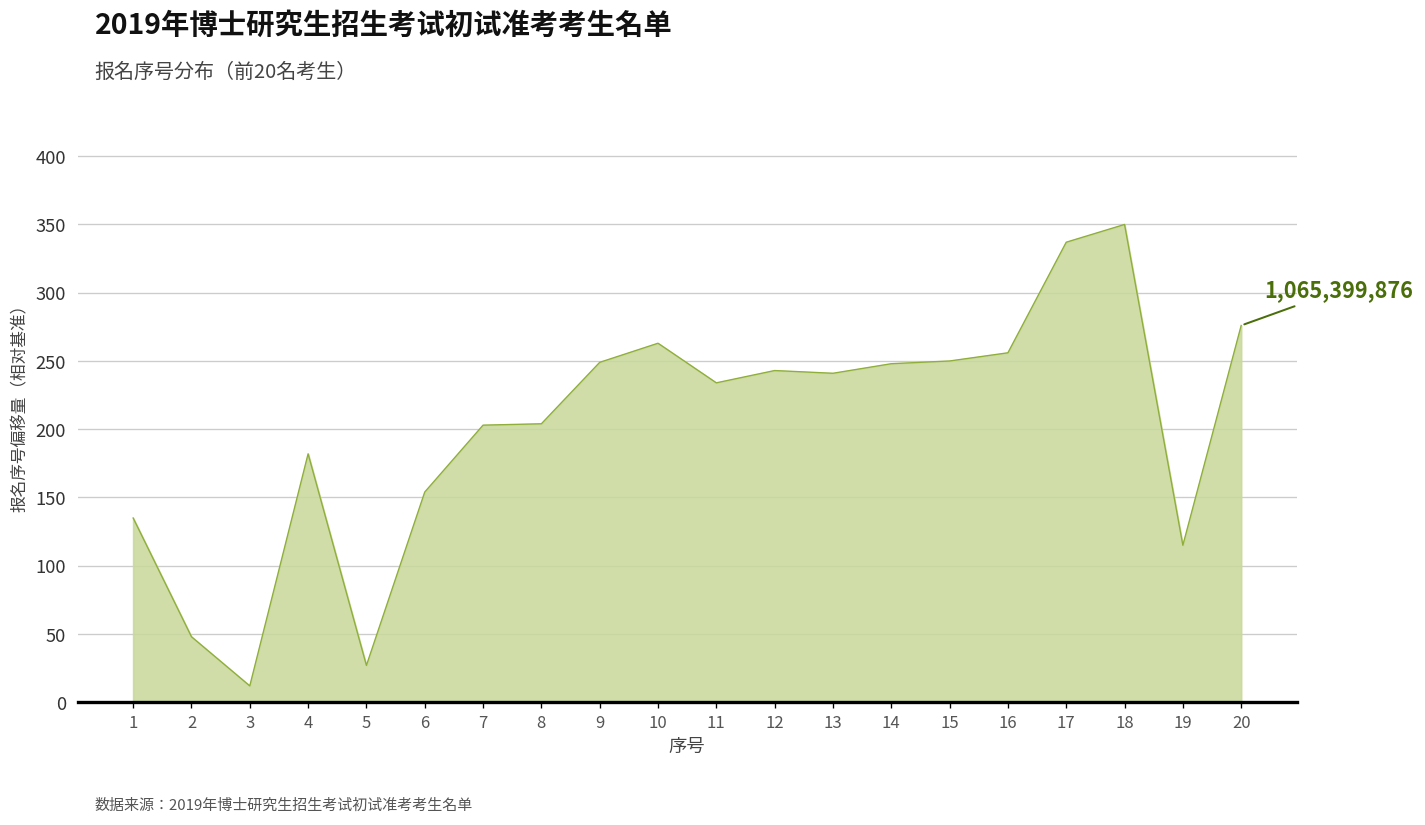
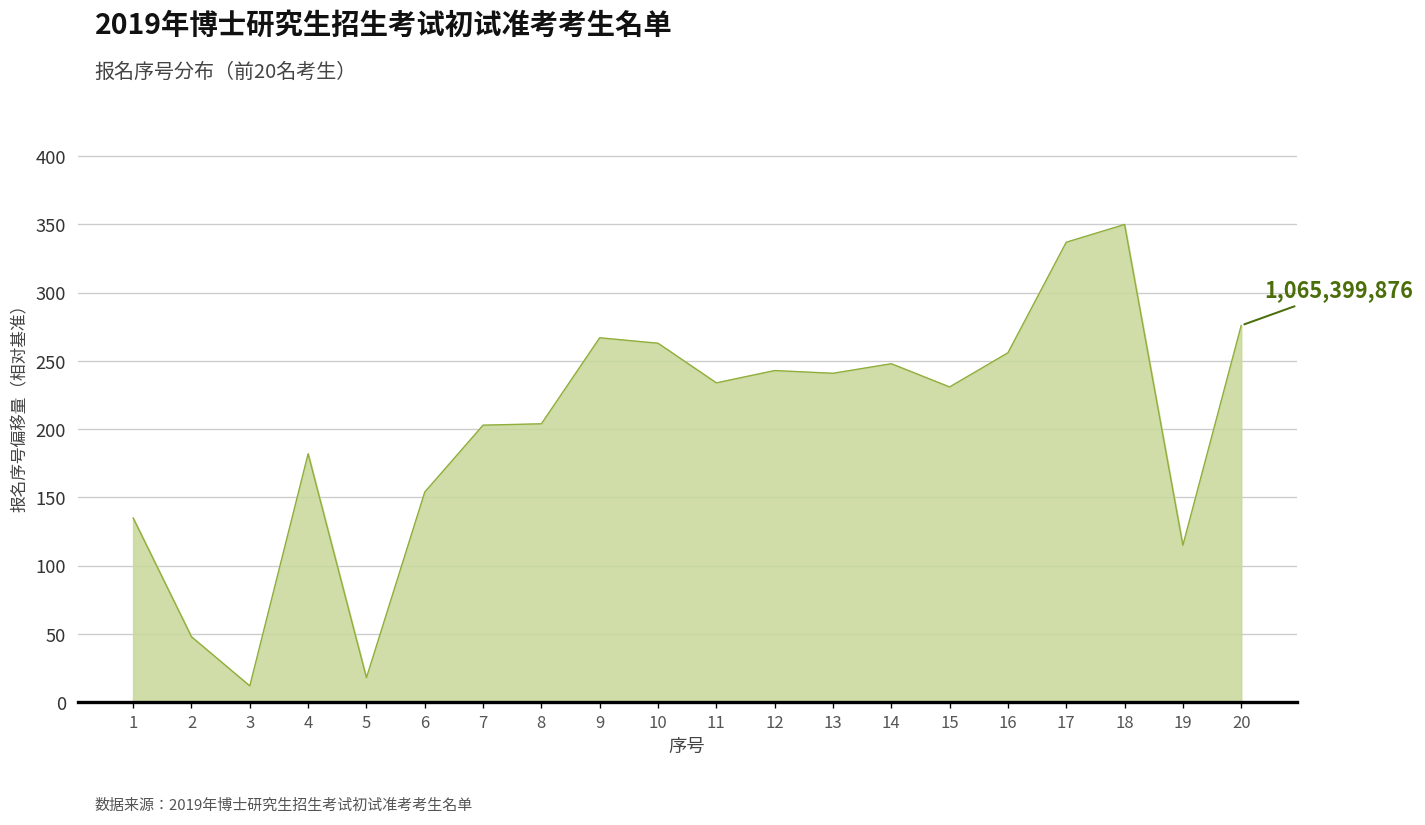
  {
    "1": 135,
    "2": 48,
    "3": 12,
    "4": 182,
-   "5": 27,
+   "5": 18,
    "6": 154,
    "7": 203,
    "8": 204,
-   "9": 249,
+   "9": 267,
    "10": 263,
    "11": 234,
    "12": 243,
    "13": 241,
    "14": 248,
-   "15": 250,
+   "15": 231,
    "16": 256,
    "17": 337,
    "18": 350,
    "19": 115
  }
